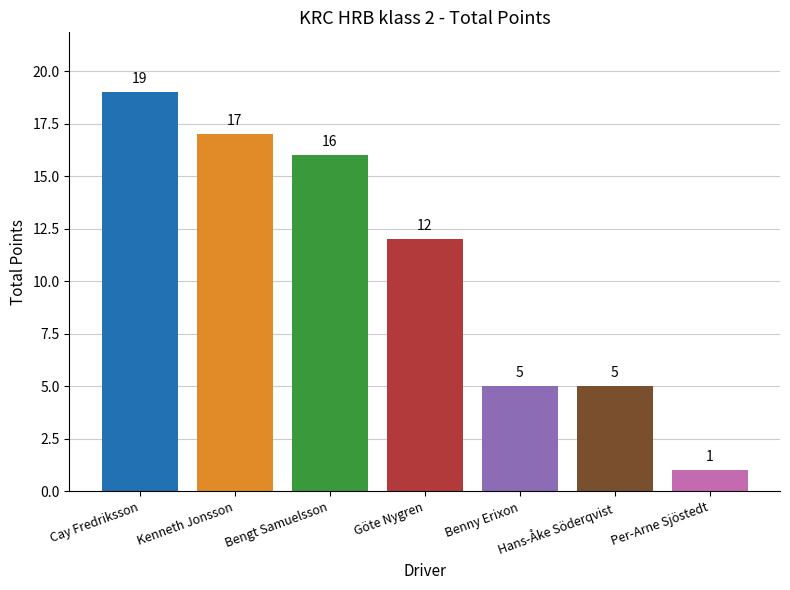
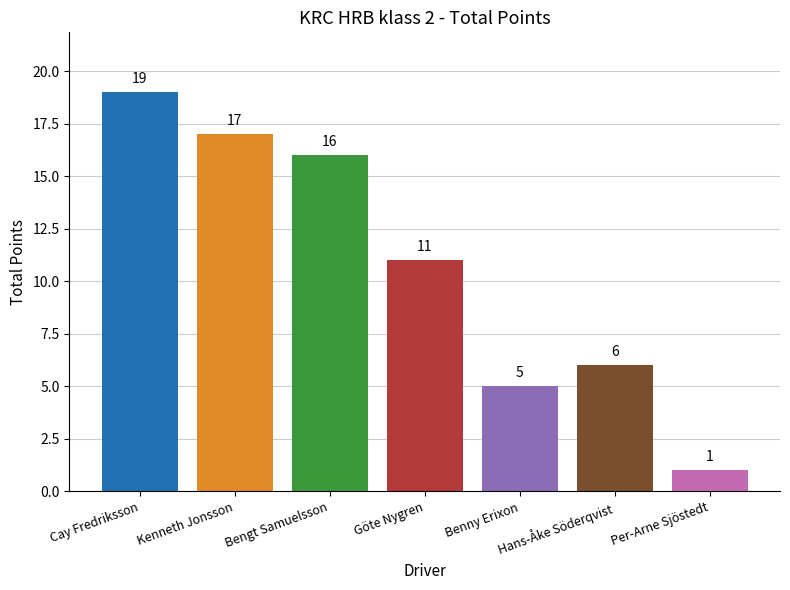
  {
    "Cay Fredriksson": 19,
    "Kenneth Jonsson": 17,
    "Bengt Samuelsson": 16,
-   "Göte Nygren": 12,
+   "Göte Nygren": 11,
    "Benny Erixon": 5,
-   "Hans-Åke Söderqvist": 5,
+   "Hans-Åke Söderqvist": 6,
    "Per-Arne Sjöstedt": 1
  }
